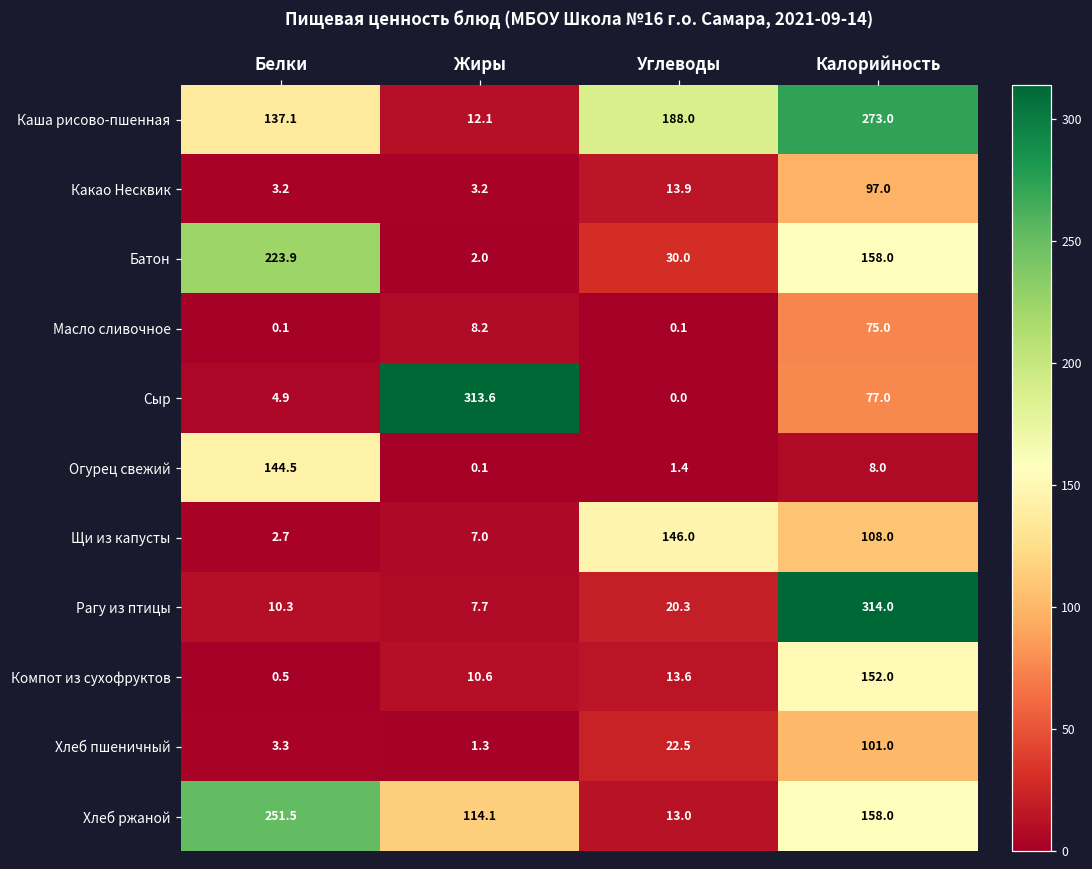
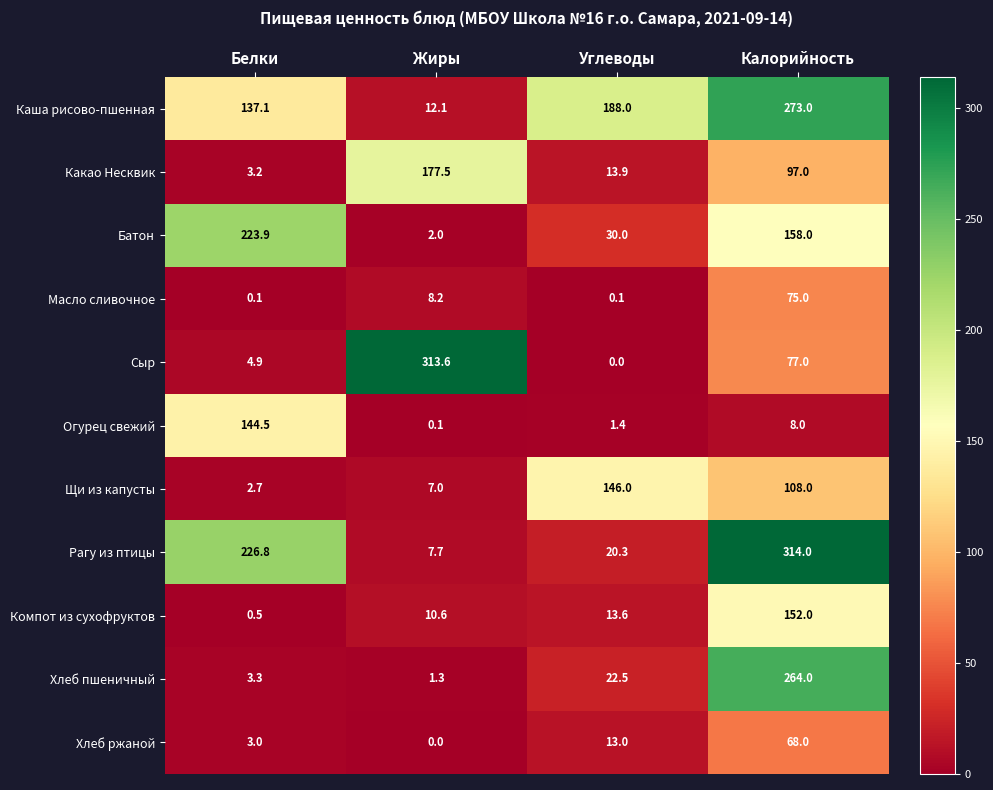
  {
    "Каша рисово-пшенная": {
      "Белки": 137.1,
      "Жиры": 12.1,
      "Углеводы": 188.0,
      "Калорийность": 273.0
    },
    "Какао Несквик": {
      "Белки": 3.2,
-     "Жиры": 3.2,
+     "Жиры": 177.5,
      "Углеводы": 13.9,
      "Калорийность": 97.0
    },
    "Батон": {
      "Белки": 223.9,
      "Жиры": 2.0,
      "Углеводы": 30.0,
      "Калорийность": 158.0
    },
    "Масло сливочное": {
      "Белки": 0.1,
      "Жиры": 8.2,
      "Углеводы": 0.1,
      "Калорийность": 75.0
    },
    "Сыр": {
      "Белки": 4.9,
      "Жиры": 313.6,
      "Углеводы": 0.0,
      "Калорийность": 77.0
    },
    "Огурец свежий": {
      "Белки": 144.5,
      "Жиры": 0.1,
      "Углеводы": 1.4,
      "Калорийность": 8.0
    },
    "Щи из капусты": {
      "Белки": 2.7,
      "Жиры": 7.0,
      "Углеводы": 146.0,
      "Калорийность": 108.0
    },
    "Рагу из птицы": {
-     "Белки": 10.3,
+     "Белки": 226.8,
      "Жиры": 7.7,
      "Углеводы": 20.3,
      "Калорийность": 314.0
    },
    "Компот из сухофруктов": {
      "Белки": 0.5,
      "Жиры": 10.6,
      "Углеводы": 13.6,
      "Калорийность": 152.0
    },
    "Хлеб пшеничный": {
      "Белки": 3.3,
      "Жиры": 1.3,
      "Углеводы": 22.5,
-     "Калорийность": 101.0
+     "Калорийность": 264.0
    },
    "Хлеб ржаной": {
-     "Белки": 251.5,
-     "Жиры": 114.1,
+     "Белки": 3.0,
+     "Жиры": 0.0,
      "Углеводы": 13.0,
-     "Калорийность": 158.0
+     "Калорийность": 68.0
    }
  }
